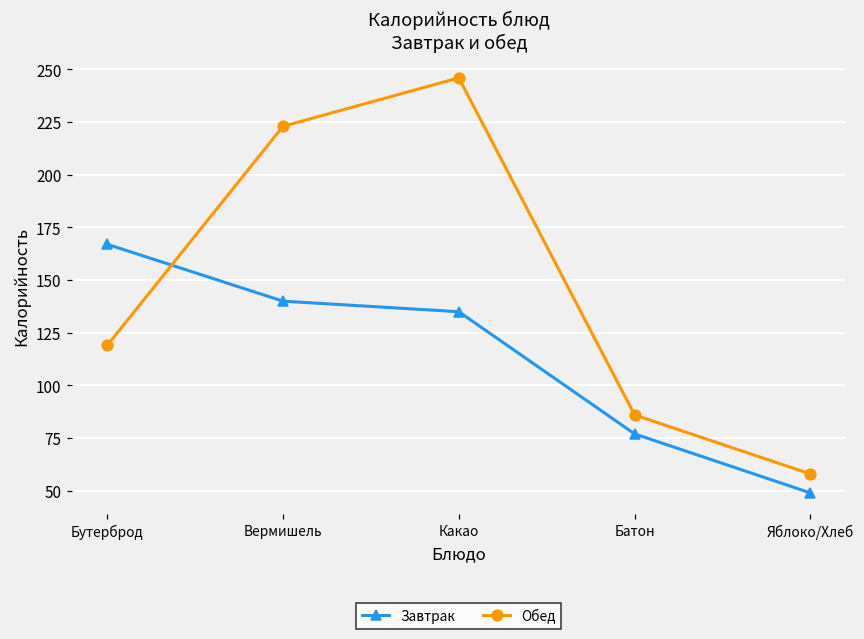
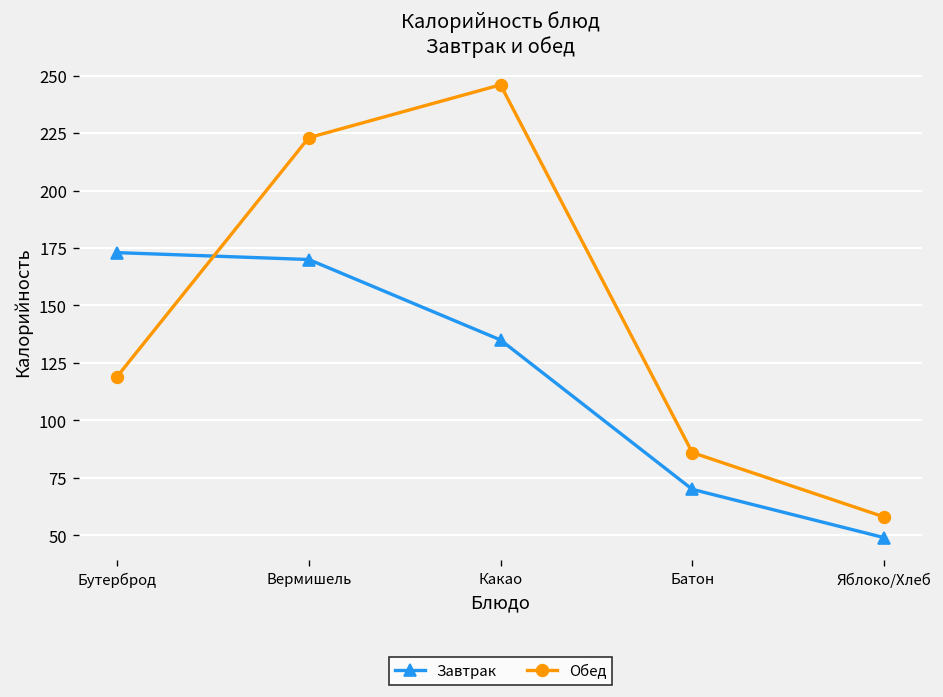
  {
    "Завтрак": {
-     "Бутерброд": 167,
-     "Вермишель": 140,
+     "Бутерброд": 173,
+     "Вермишель": 170,
      "Какао": 135,
-     "Батон": 77,
+     "Батон": 70,
      "Яблоко/Хлеб": 49
    },
    "Обед": {
      "Бутерброд": 119,
      "Вермишель": 223,
      "Какао": 246,
      "Батон": 86,
      "Яблоко/Хлеб": 58
    }
  }
